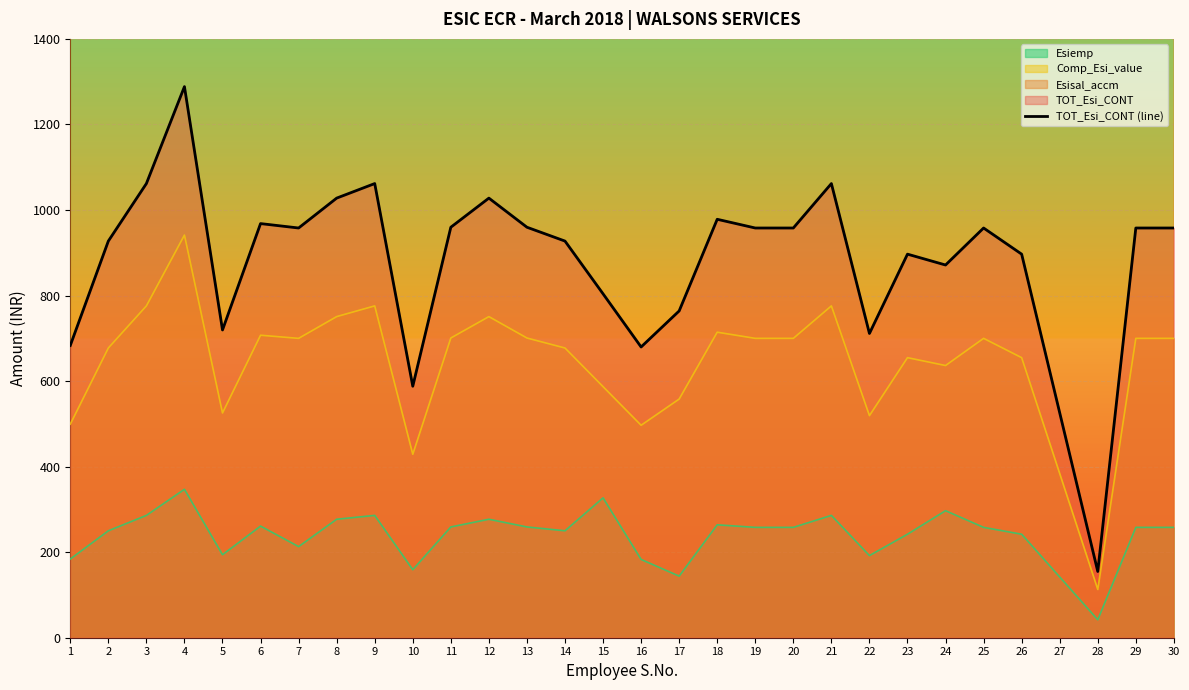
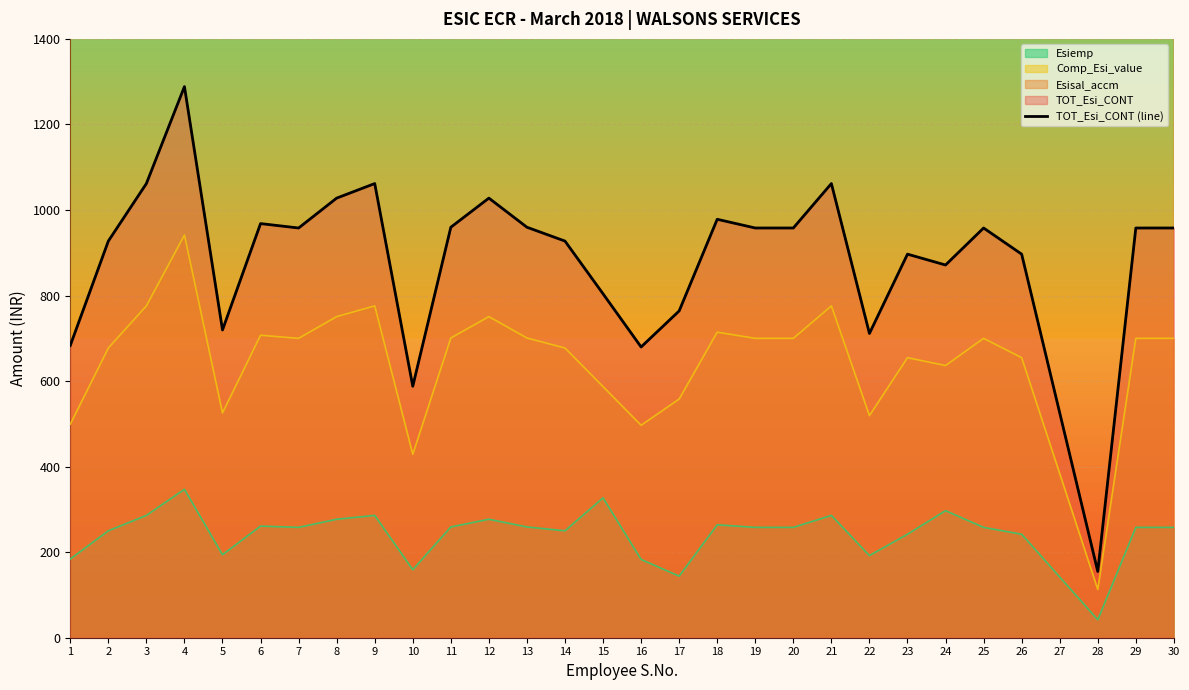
  {
    "Esiemp": {
      "1": 180,
      "2": 250,
      "3": 290,
      "4": 350,
      "5": 190,
      "6": 260,
-     "7": 210,
+     "7": 260,
      "8": 280,
      "9": 290,
      "10": 160,
      "11": 260,
      "12": 280,
      "13": 260,
      "14": 250,
      "15": 330,
      "16": 180,
      "17": 140,
      "18": 260,
      "19": 260,
      "20": 260,
      "21": 290,
      "22": 190,
      "23": 240,
      "24": 300,
      "25": 260,
      "26": 240,
      "27": 140,
      "28": 40,
      "29": 260,
      "30": 260
    }
  }
